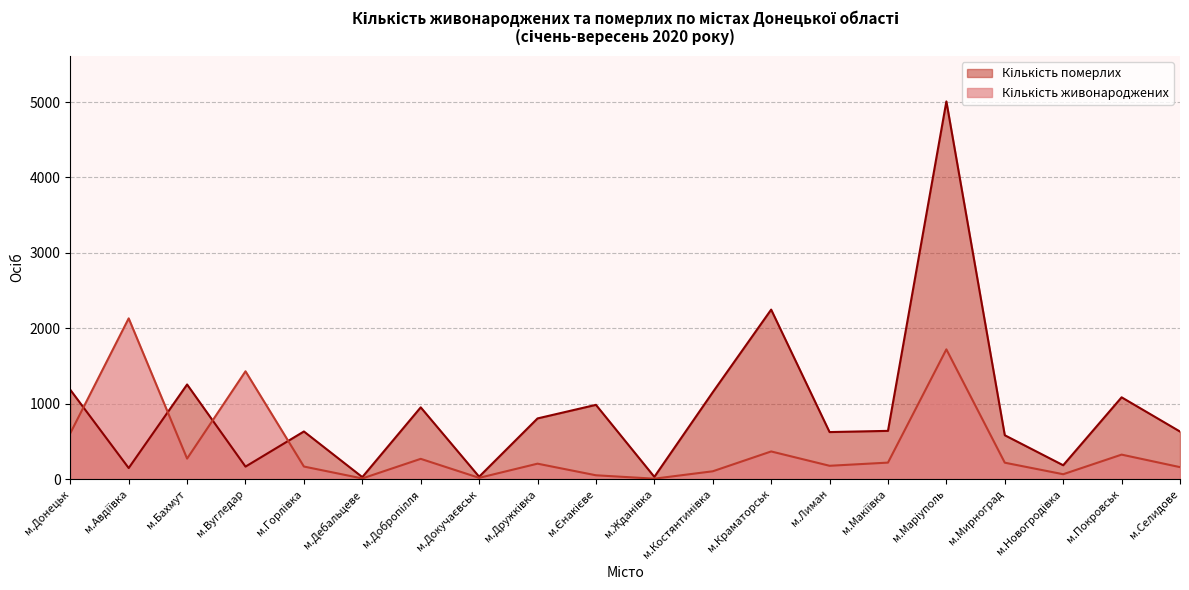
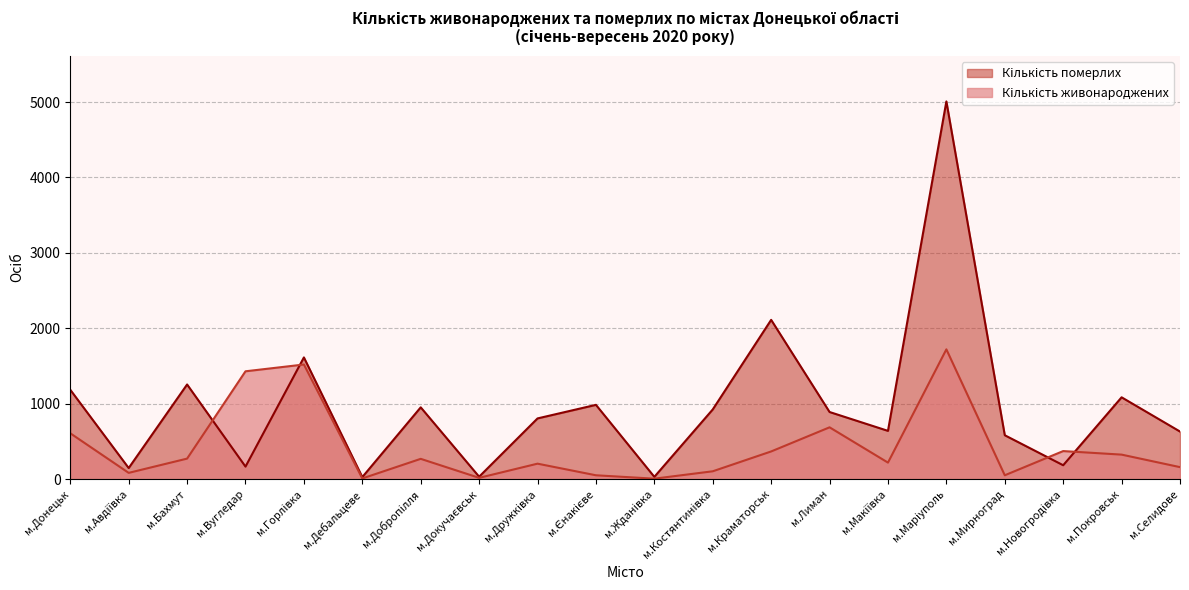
  {
    "Кількість померлих": {
      "м.Донецьк": 1200,
      "м.Авдіївка": 100,
      "м.Бахмут": 1300,
      "м.Вугледар": 200,
-     "м.Горлівка": 600,
+     "м.Горлівка": 1600,
      "м.Добропілля": 1000,
      "м.Дружківка": 800,
      "м.Єнакієве": 1000,
-     "м.Костянтинівка": 1200,
-     "м.Краматорськ": 2200,
-     "м.Лиман": 600,
+     "м.Костянтинівка": 900,
+     "м.Краматорськ": 2100,
+     "м.Лиман": 900,
      "м.Макіївка": 600,
      "м.Маріуполь": 5000,
      "м.Мирноград": 600,
      "м.Новогродівка": 200,
      "м.Покровськ": 1100,
      "м.Селидове": 600
    },
    "Кількість живонароджених": {
      "м.Донецьк": 600,
-     "м.Авдіївка": 2100,
+     "м.Авдіївка": 100,
      "м.Бахмут": 300,
      "м.Вугледар": 1400,
-     "м.Горлівка": 200,
+     "м.Горлівка": 1500,
      "м.Добропілля": 300,
      "м.Дружківка": 200,
      "м.Єнакієве": 100,
      "м.Костянтинівка": 100,
      "м.Краматорськ": 400,
-     "м.Лиман": 200,
+     "м.Лиман": 700,
      "м.Макіївка": 200,
      "м.Маріуполь": 1700,
-     "м.Мирноград": 200,
-     "м.Новогродівка": 100,
+     "м.Мирноград": 100,
+     "м.Новогродівка": 400,
      "м.Покровськ": 300,
      "м.Селидове": 200
    }
  }
